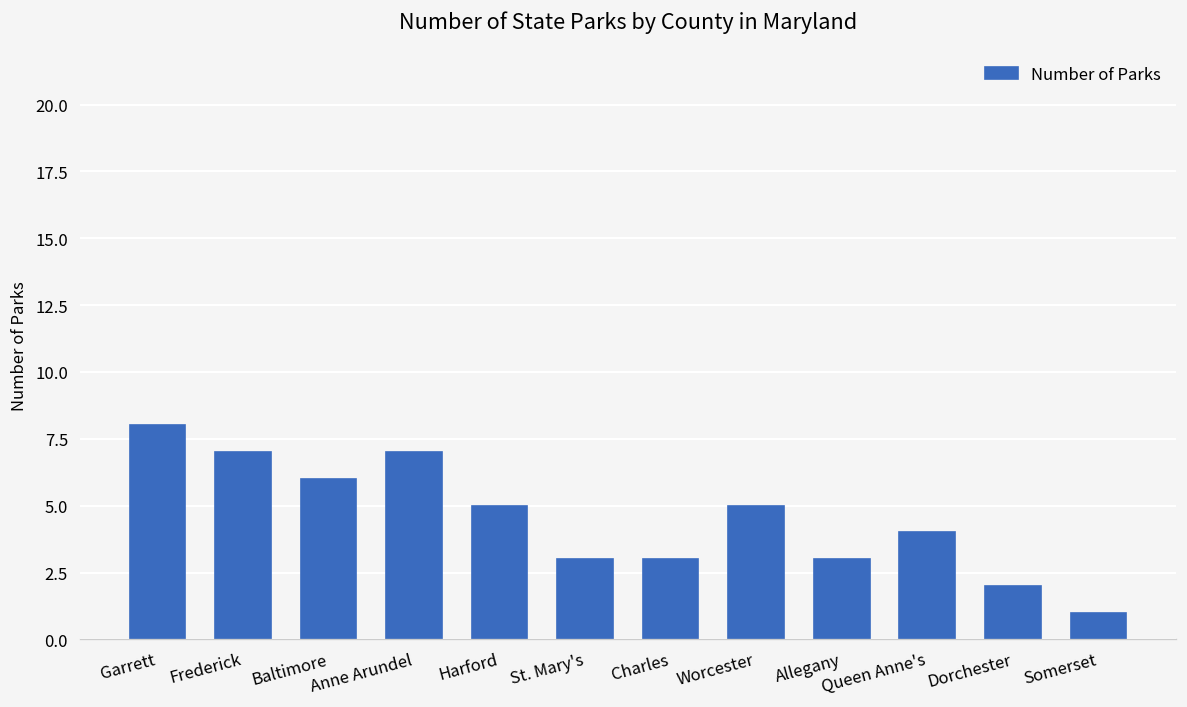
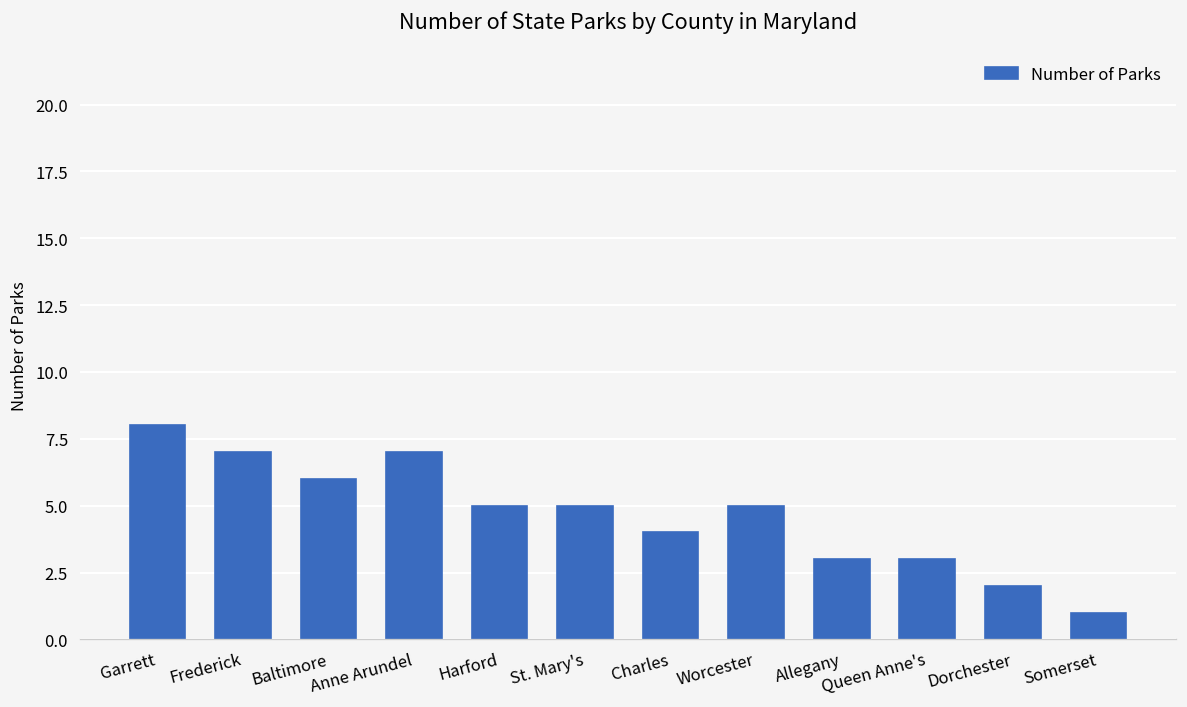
  {
    "Garrett": 8,
    "Frederick": 7,
    "Baltimore": 6,
    "Anne Arundel": 7,
    "Harford": 5,
-   "St. Mary's": 3,
-   "Charles": 3,
+   "St. Mary's": 5,
+   "Charles": 4,
    "Worcester": 5,
    "Allegany": 3,
-   "Queen Anne's": 4,
+   "Queen Anne's": 3,
    "Dorchester": 2,
    "Somerset": 1
  }
